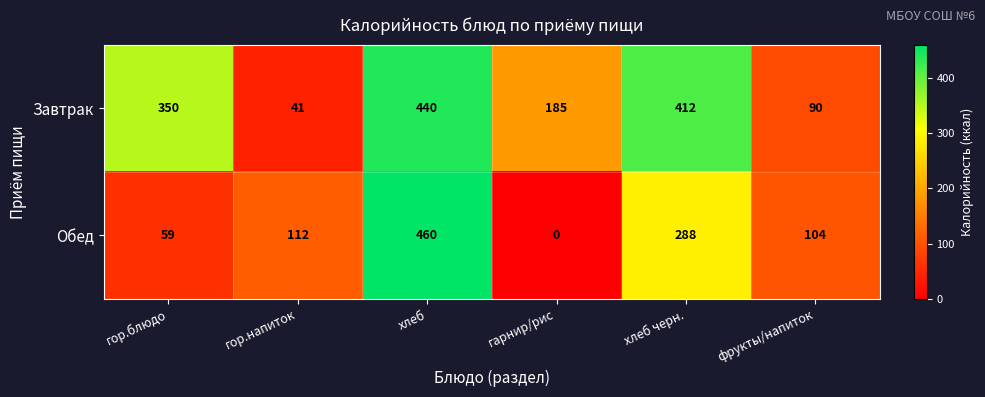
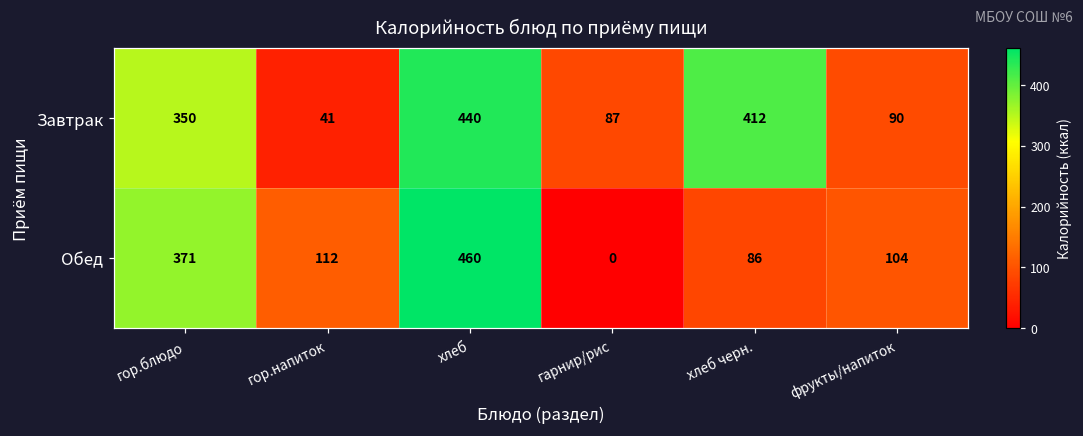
  {
    "Завтрак": {
      "гор.блюдо": 350,
      "гор.напиток": 41,
      "хлеб": 440,
-     "гарнир/рис": 185,
+     "гарнир/рис": 87,
      "хлеб черн.": 412,
      "фрукты/напиток": 90
    },
    "Обед": {
-     "гор.блюдо": 59,
+     "гор.блюдо": 371,
      "гор.напиток": 112,
      "хлеб": 460,
      "гарнир/рис": 0,
-     "хлеб черн.": 288,
+     "хлеб черн.": 86,
      "фрукты/напиток": 104
    }
  }
